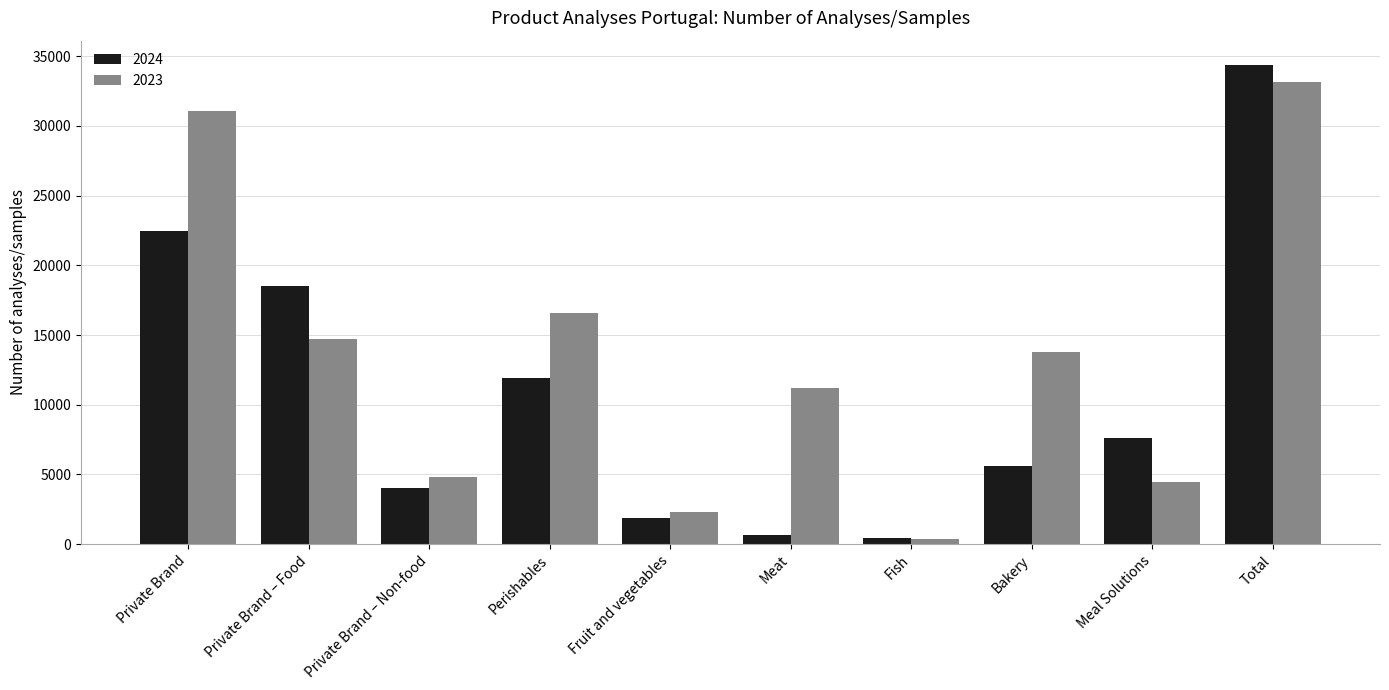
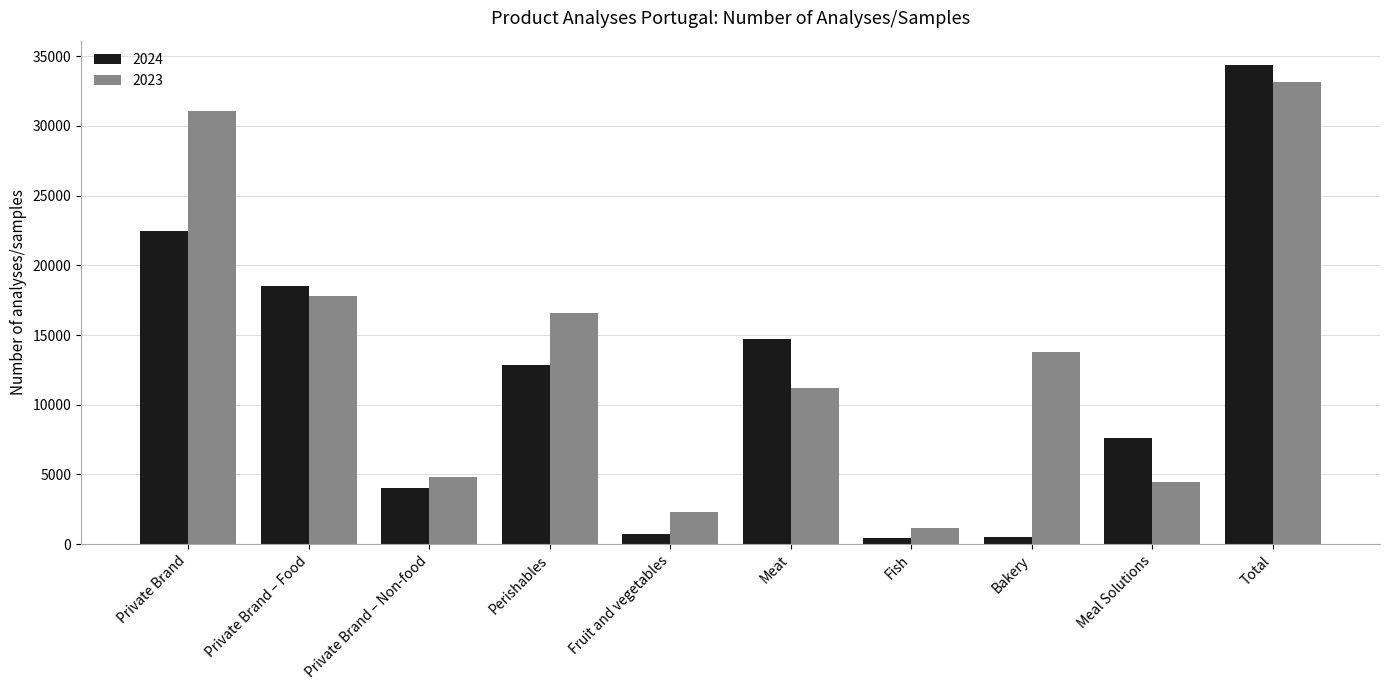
  {
    "2024": {
      "Private Brand": 22500,
      "Private Brand – Food": 18500,
      "Private Brand – Non-food": 4000,
-     "Perishables": 11900,
-     "Fruit and vegetables": 1900,
-     "Meat": 700,
+     "Perishables": 12800,
+     "Fruit and vegetables": 700,
+     "Meat": 14700,
      "Fish": 400,
-     "Bakery": 5600,
+     "Bakery": 500,
      "Meal Solutions": 7600,
      "Total": 34400
    },
    "2023": {
      "Private Brand": 31100,
-     "Private Brand – Food": 14700,
+     "Private Brand – Food": 17800,
      "Private Brand – Non-food": 4800,
      "Perishables": 16600,
      "Fruit and vegetables": 2300,
      "Meat": 11200,
-     "Fish": 400,
+     "Fish": 1200,
      "Bakery": 13800,
      "Meal Solutions": 4400,
      "Total": 33200
    }
  }
